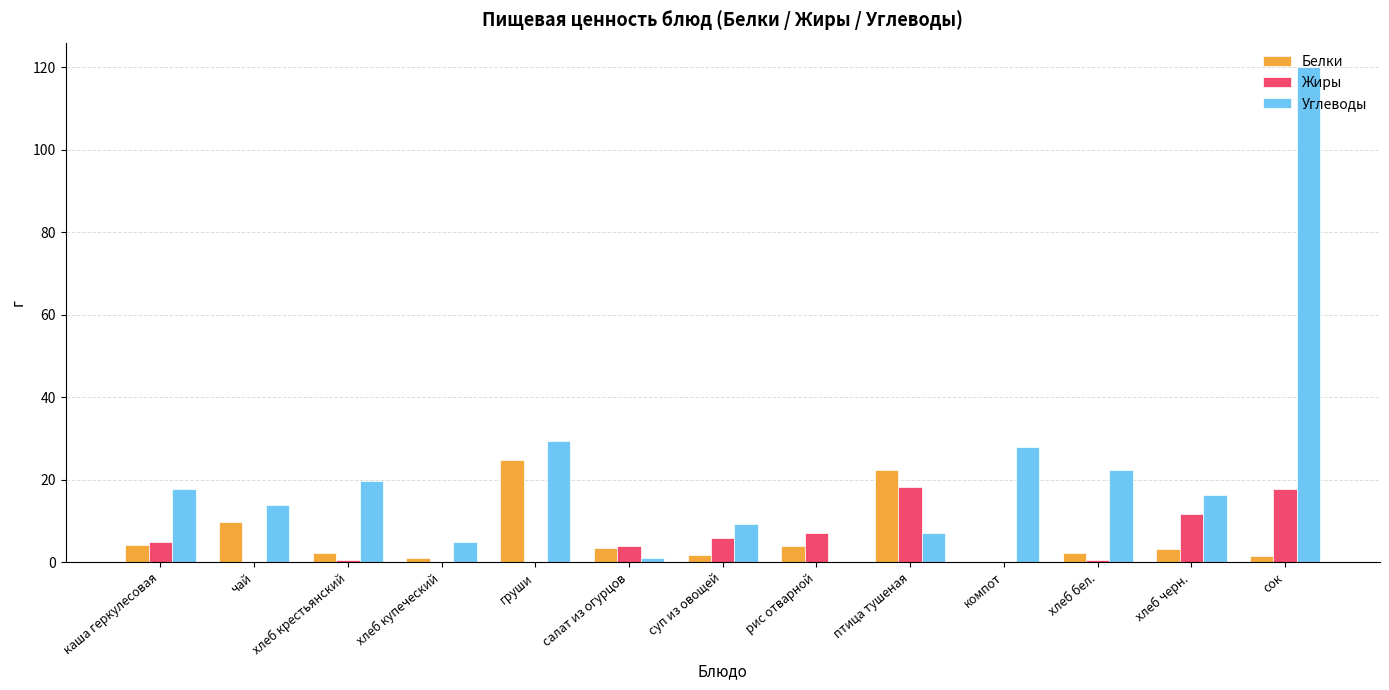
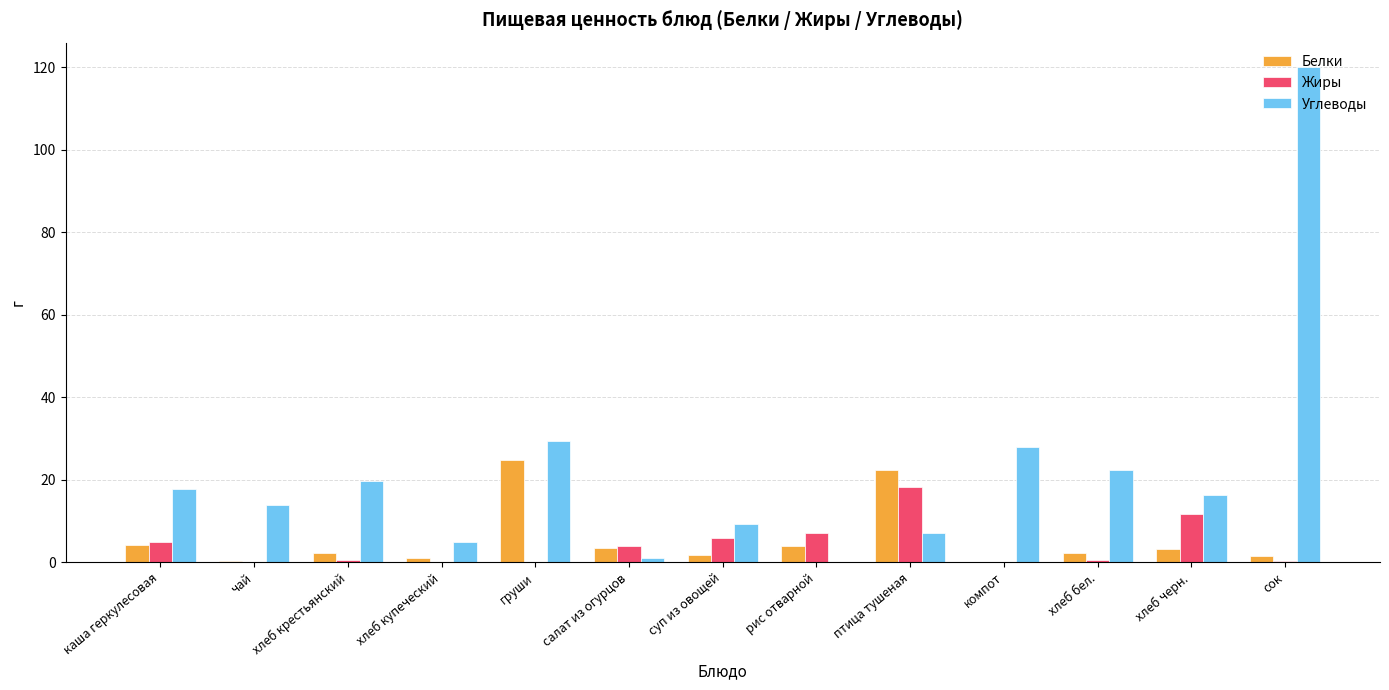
  {
    "Белки": {
      "каша геркулесовая": 4,
-     "чай": 10,
+     "чай": 0,
      "хлеб крестьянский": 2,
      "хлеб купеческий": 1,
      "груши": 25,
      "салат из огурцов": 4,
      "суп из овощей": 2,
      "рис отварной": 4,
      "птица тушеная": 22,
      "компот": 0,
      "хлеб бел.": 2,
      "хлеб черн.": 3,
      "сок": 1
    },
    "Жиры": {
      "каша геркулесовая": 5,
      "чай": 0,
      "хлеб купеческий": 0,
      "груши": 0,
      "салат из огурцов": 4,
      "суп из овощей": 6,
      "рис отварной": 7,
      "птица тушеная": 18,
      "компот": 0,
      "хлеб черн.": 12,
-     "сок": 18
+     "сок": 0
    },
    "Углеводы": {
      "каша геркулесовая": 18,
      "чай": 14,
      "хлеб крестьянский": 20,
      "хлеб купеческий": 5,
      "груши": 29,
      "салат из огурцов": 1,
      "суп из овощей": 9,
      "рис отварной": 0,
      "птица тушеная": 7,
      "компот": 28,
      "хлеб бел.": 22,
      "хлеб черн.": 16,
      "сок": 120
    }
  }
